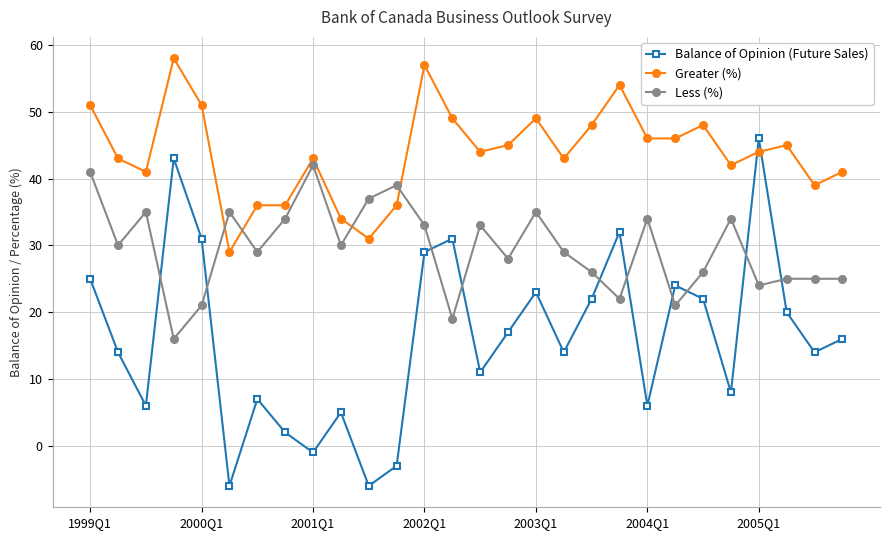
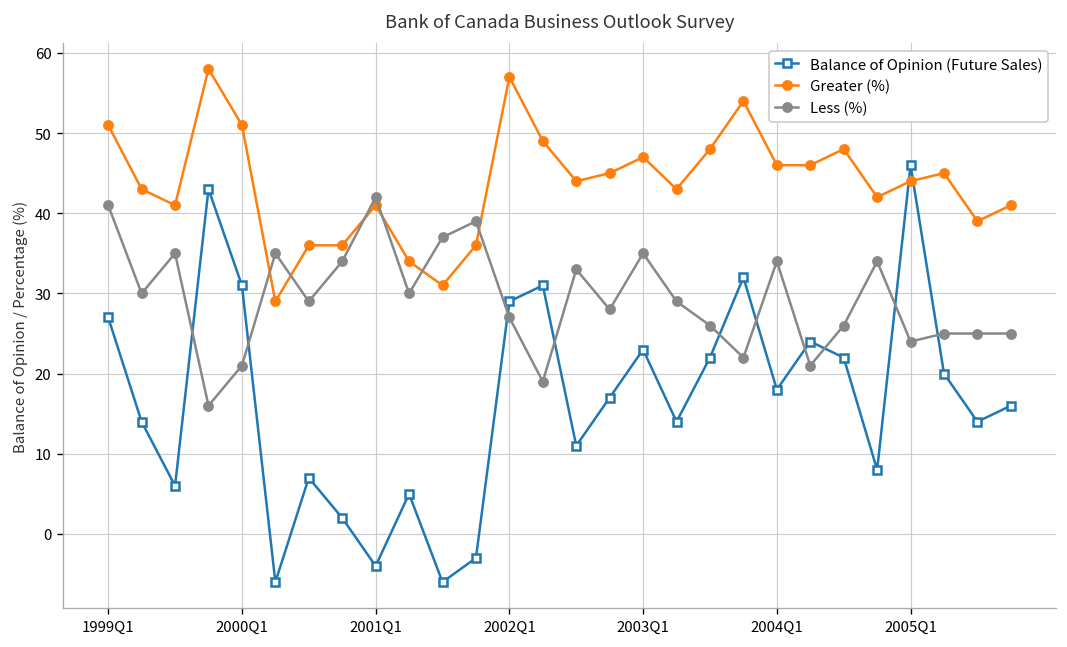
  {
    "Balance of Opinion (Future Sales)": {
-     "1999Q1": 25,
+     "1999Q1": 27,
      "2000Q1": 31,
-     "2001Q1": -1,
+     "2001Q1": -4,
      "2002Q1": 29,
      "2003Q1": 23,
-     "2004Q1": 6,
+     "2004Q1": 18,
      "2005Q1": 46
    },
    "Greater (%)": {
      "1999Q1": 51,
      "2000Q1": 51,
-     "2001Q1": 43,
+     "2001Q1": 41,
      "2002Q1": 57,
-     "2003Q1": 49,
+     "2003Q1": 47,
      "2004Q1": 46,
      "2005Q1": 44
    },
    "Less (%)": {
      "1999Q1": 41,
      "2000Q1": 21,
      "2001Q1": 42,
-     "2002Q1": 33,
+     "2002Q1": 27,
      "2003Q1": 35,
      "2004Q1": 34,
      "2005Q1": 24
    }
  }
